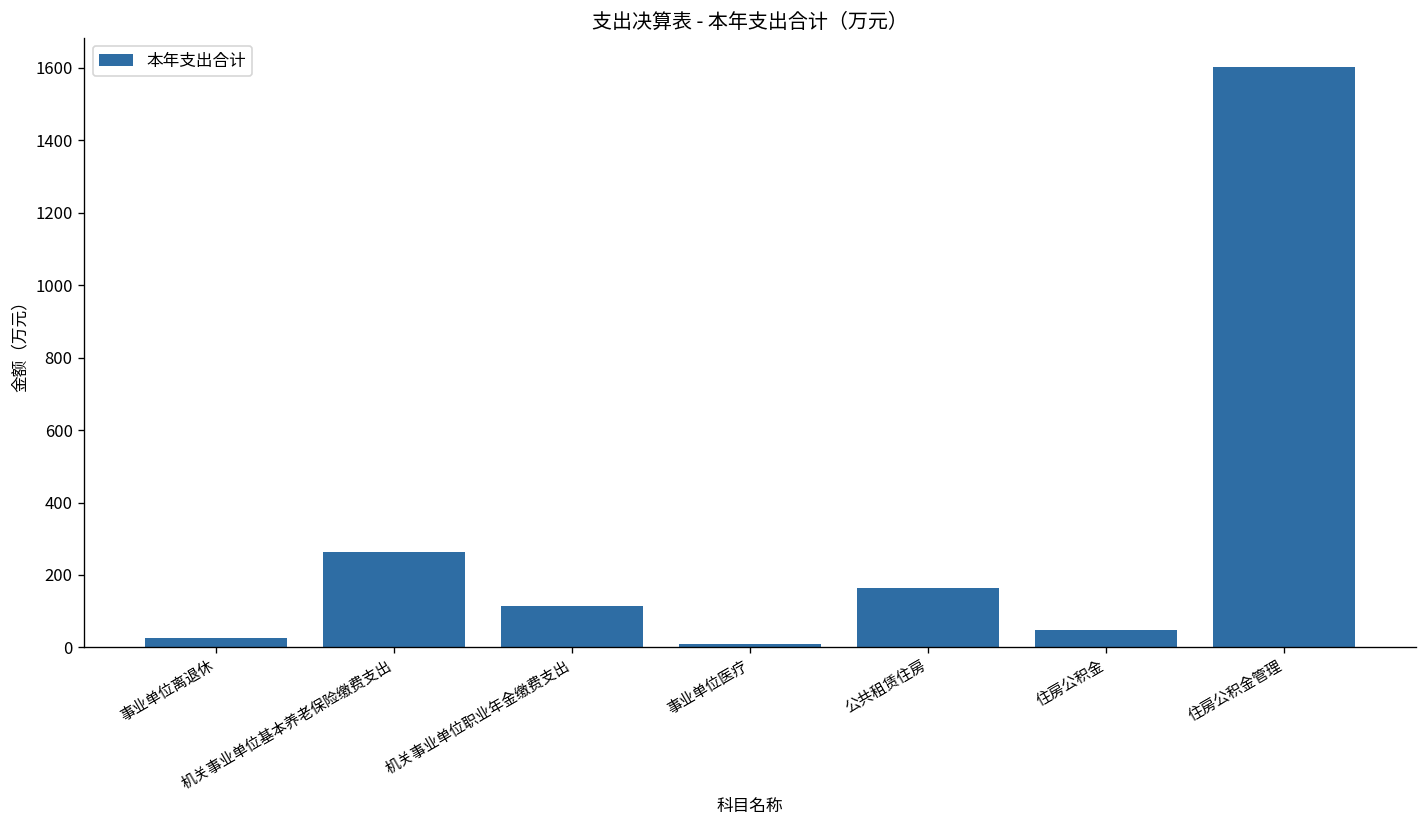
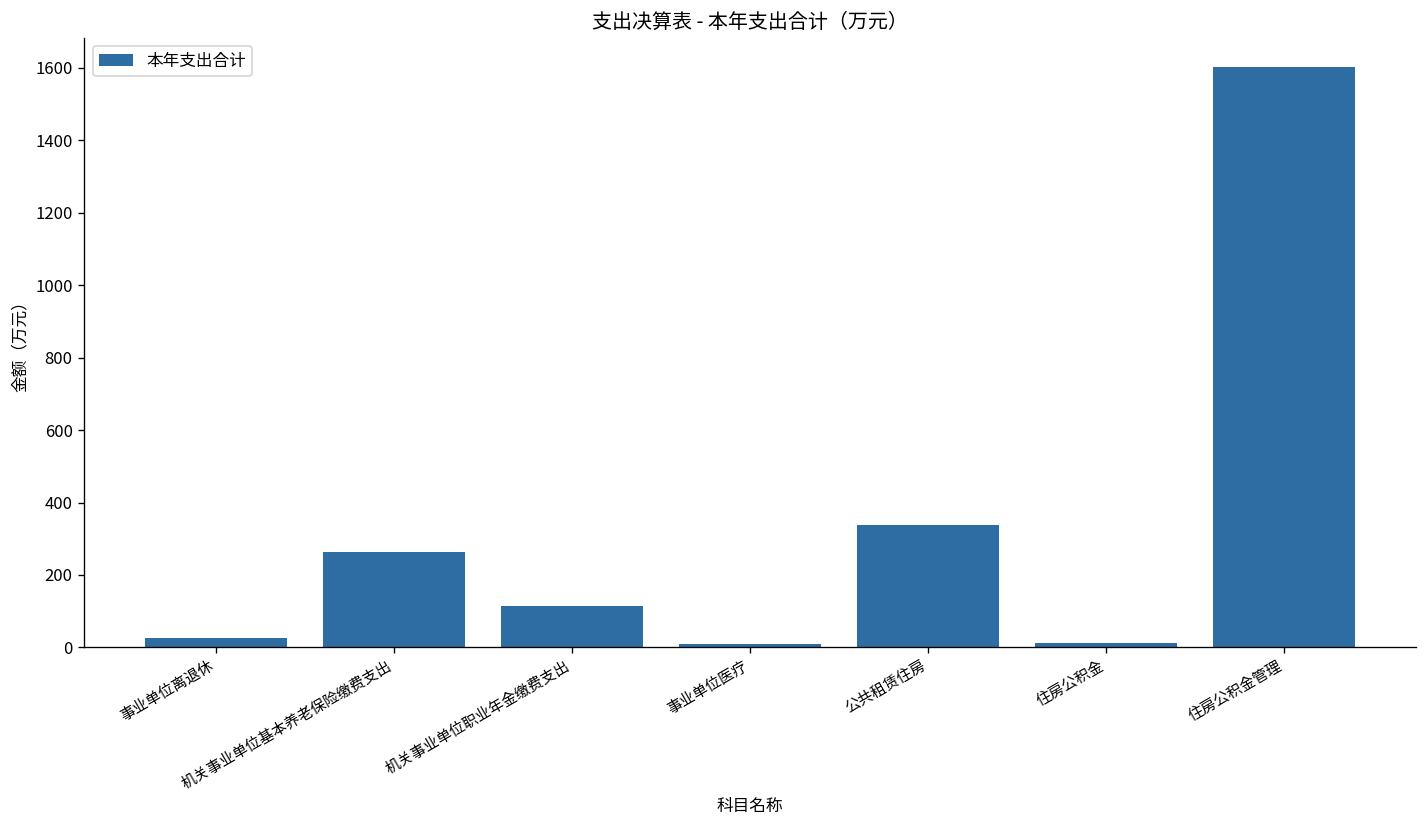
  {
    "事业单位离退休": 30,
    "机关事业单位基本养老保险缴费支出": 260,
    "机关事业单位职业年金缴费支出": 120,
-   "公共租赁住房": 160,
-   "住房公积金": 50,
+   "公共租赁住房": 340,
+   "住房公积金": 10,
    "住房公积金管理": 1600
  }
